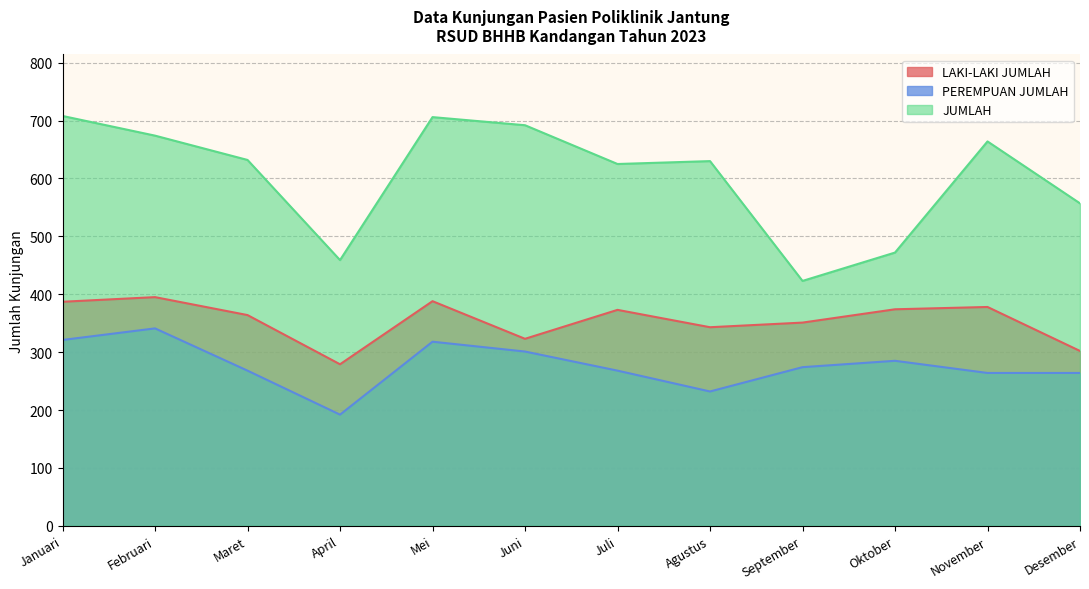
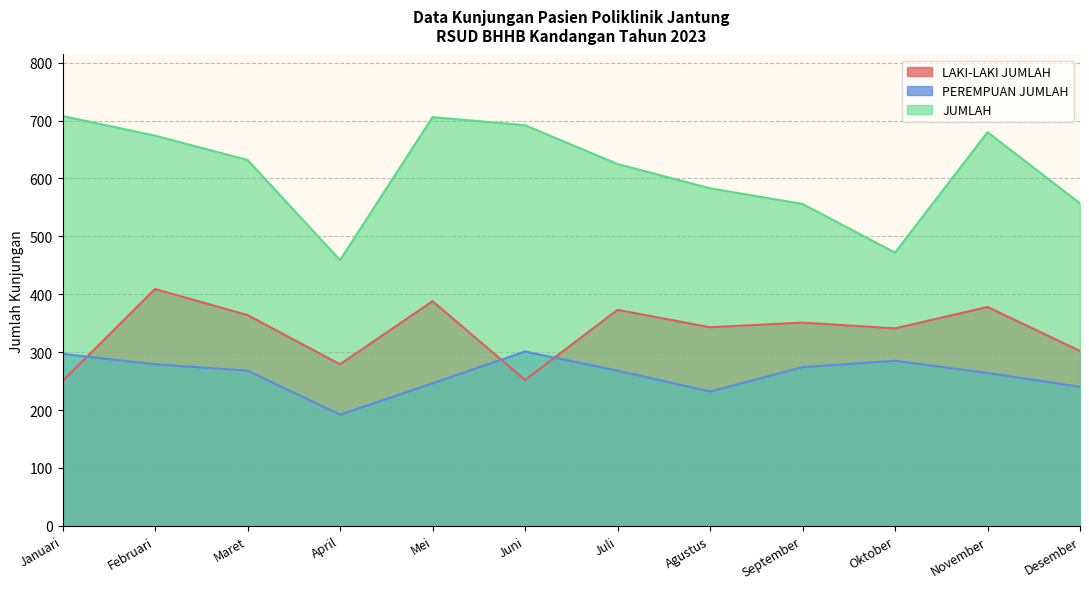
  {
    "LAKI-LAKI JUMLAH": {
-     "Januari": 390,
-     "Februari": 400,
+     "Januari": 250,
+     "Februari": 410,
      "Maret": 360,
      "April": 280,
      "Mei": 390,
-     "Juni": 320,
+     "Juni": 250,
      "Juli": 370,
      "Agustus": 340,
      "September": 350,
-     "Oktober": 370,
+     "Oktober": 340,
      "November": 380,
      "Desember": 300
    },
    "PEREMPUAN JUMLAH": {
-     "Januari": 320,
-     "Februari": 340,
+     "Januari": 300,
+     "Februari": 280,
      "Maret": 270,
      "April": 190,
-     "Mei": 320,
+     "Mei": 250,
      "Juni": 300,
      "Juli": 270,
      "Agustus": 230,
      "September": 270,
      "Oktober": 290,
      "November": 260,
-     "Desember": 260
+     "Desember": 240
    },
    "JUMLAH": {
      "Januari": 710,
      "Februari": 670,
      "Maret": 630,
      "April": 460,
      "Mei": 710,
      "Juni": 690,
      "Juli": 630,
-     "Agustus": 630,
-     "September": 420,
+     "Agustus": 580,
+     "September": 560,
      "Oktober": 470,
-     "November": 660,
+     "November": 680,
      "Desember": 560
    }
  }
